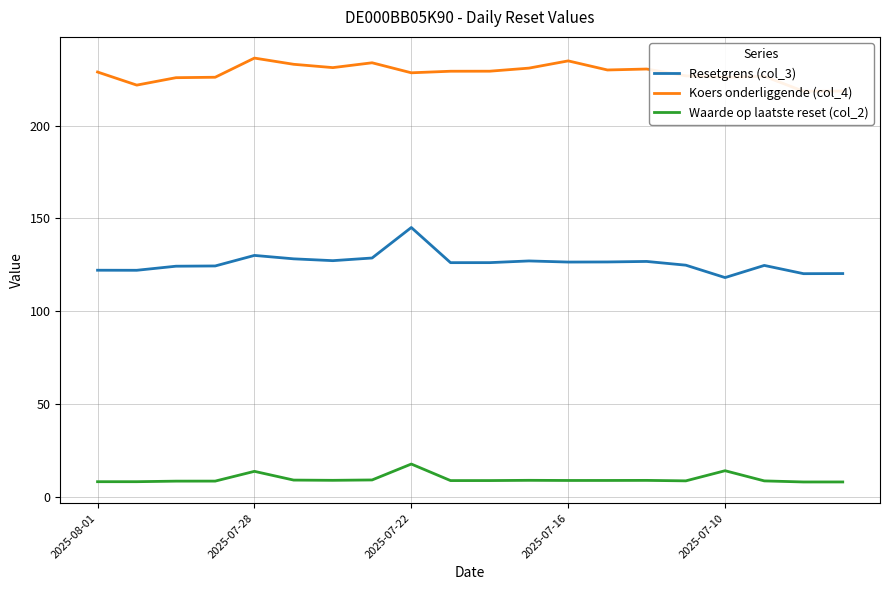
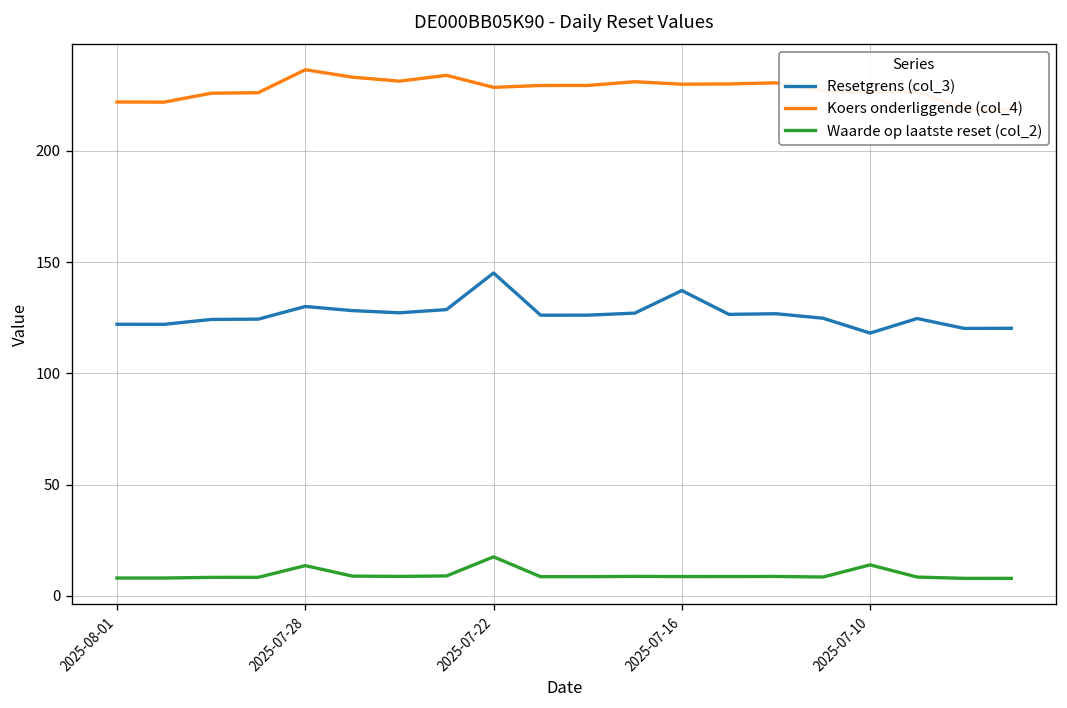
  {
    "Resetgrens (col_3)": {
      "2025-08-01": 122,
      "2025-07-28": 130,
      "2025-07-22": 145,
-     "2025-07-16": 126,
+     "2025-07-16": 137,
      "2025-07-10": 118
    },
    "Koers onderliggende (col_4)": {
-     "2025-08-01": 229,
+     "2025-08-01": 222,
      "2025-07-28": 236,
      "2025-07-22": 228,
-     "2025-07-16": 235
+     "2025-07-16": 230
    },
    "Waarde op laatste reset (col_2)": {
      "2025-08-01": 8,
      "2025-07-28": 14,
      "2025-07-22": 18,
      "2025-07-16": 9,
      "2025-07-10": 14
    }
  }
